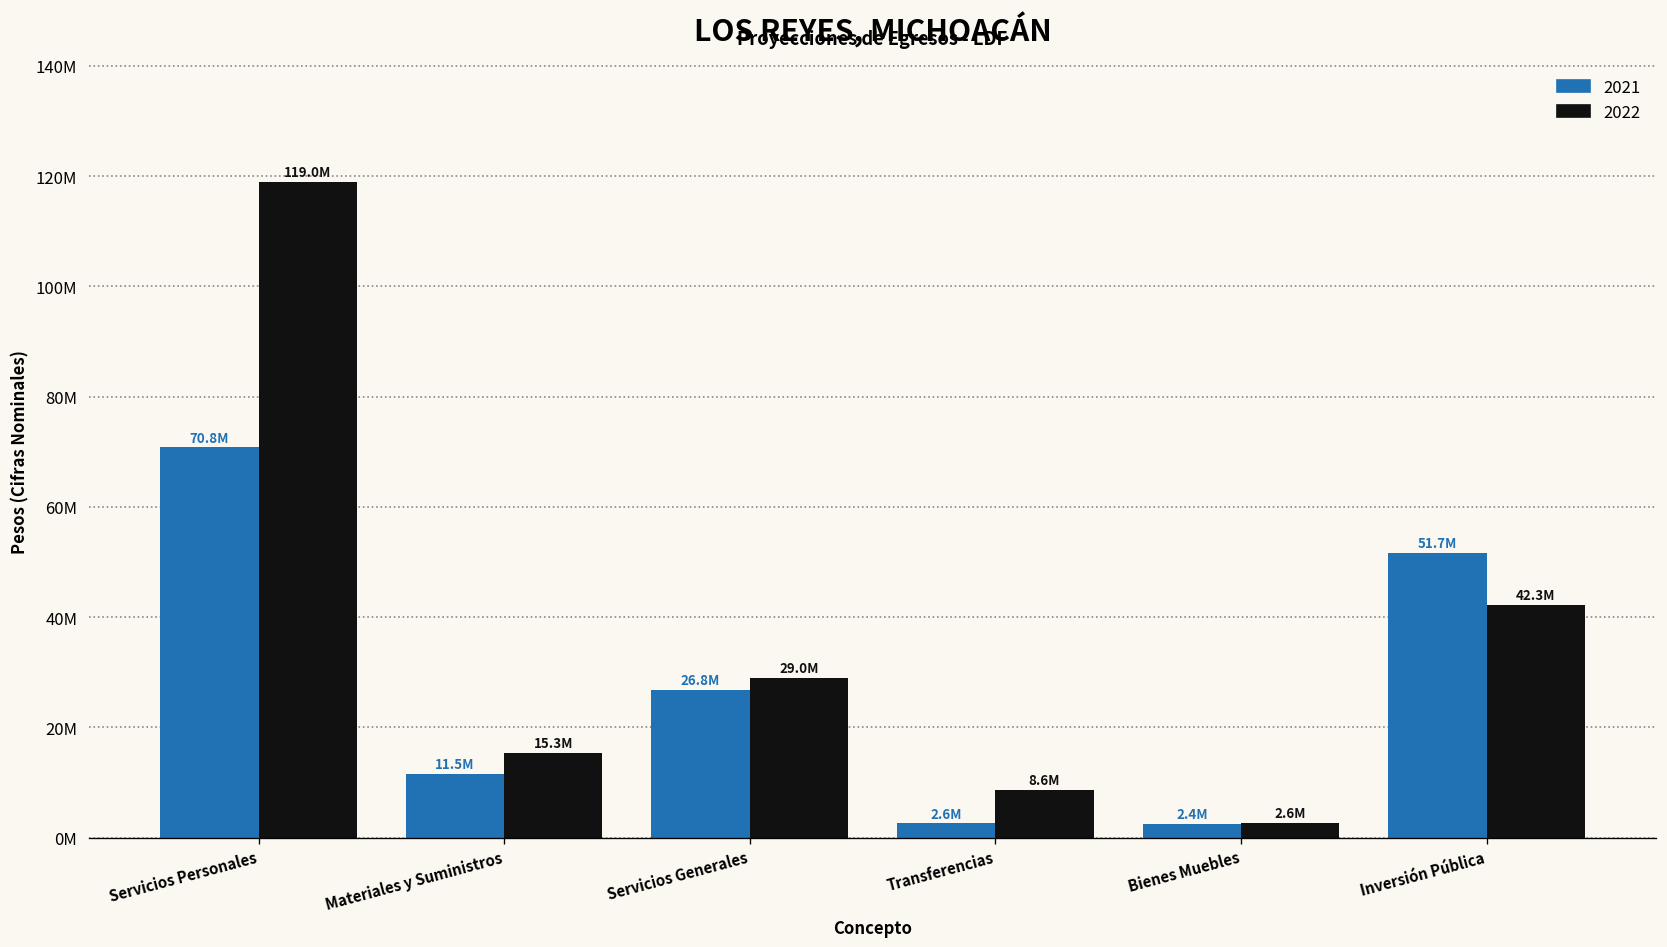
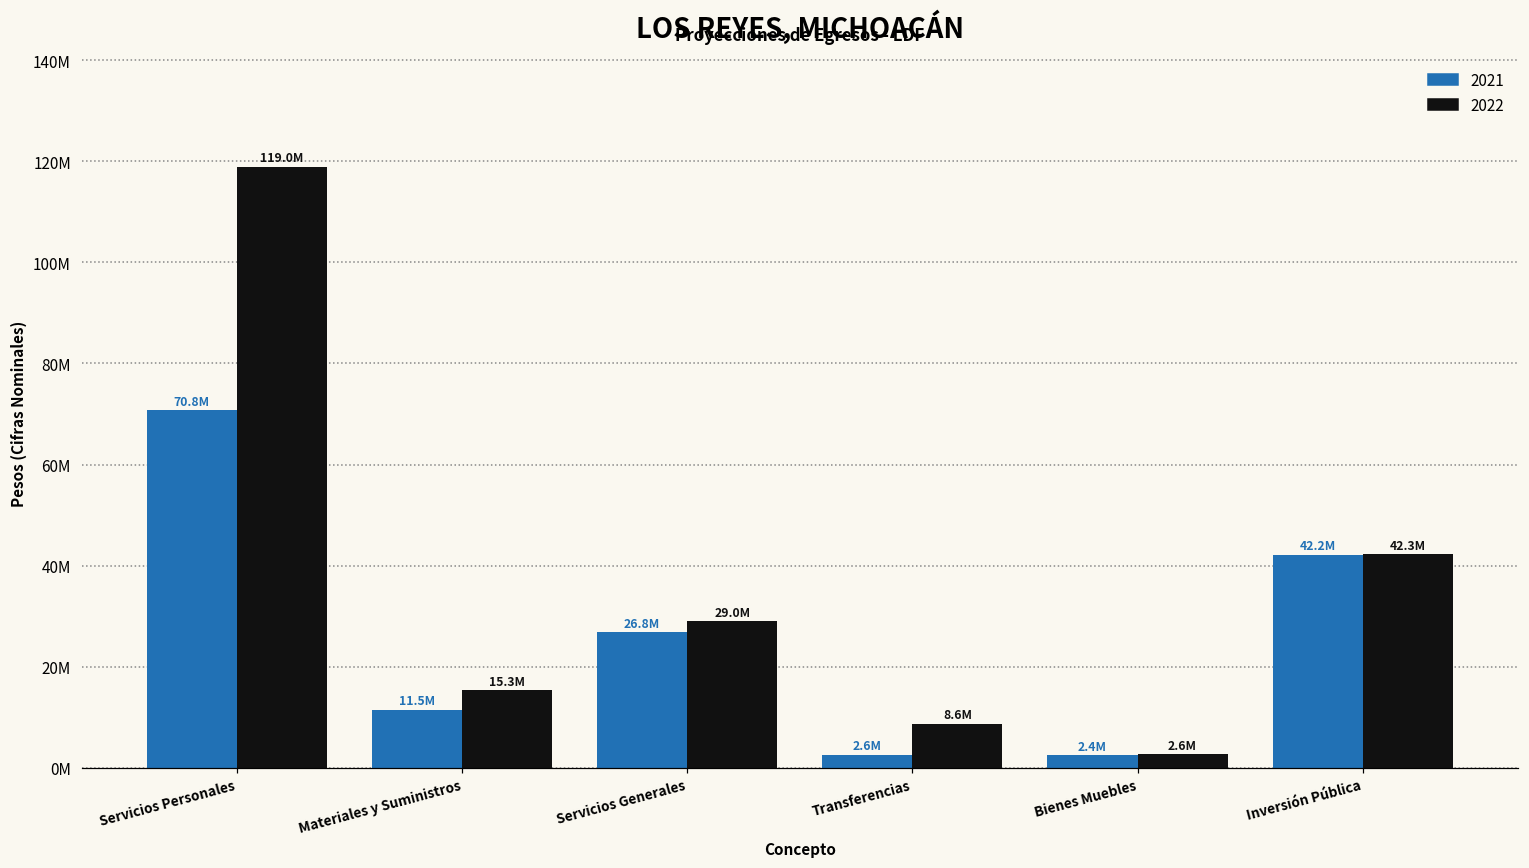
  {
    "2021": {
      "Servicios Personales": "70.8M",
      "Materiales y Suministros": "11.5M",
      "Servicios Generales": "26.8M",
      "Transferencias": "2.6M",
      "Bienes Muebles": "2.4M",
-     "Inversión Pública": "51.7M"
+     "Inversión Pública": "42.2M"
    },
    "2022": {
      "Servicios Personales": "119.0M",
      "Materiales y Suministros": "15.3M",
      "Servicios Generales": "29.0M",
      "Transferencias": "8.6M",
      "Bienes Muebles": "2.6M",
      "Inversión Pública": "42.3M"
    }
  }
